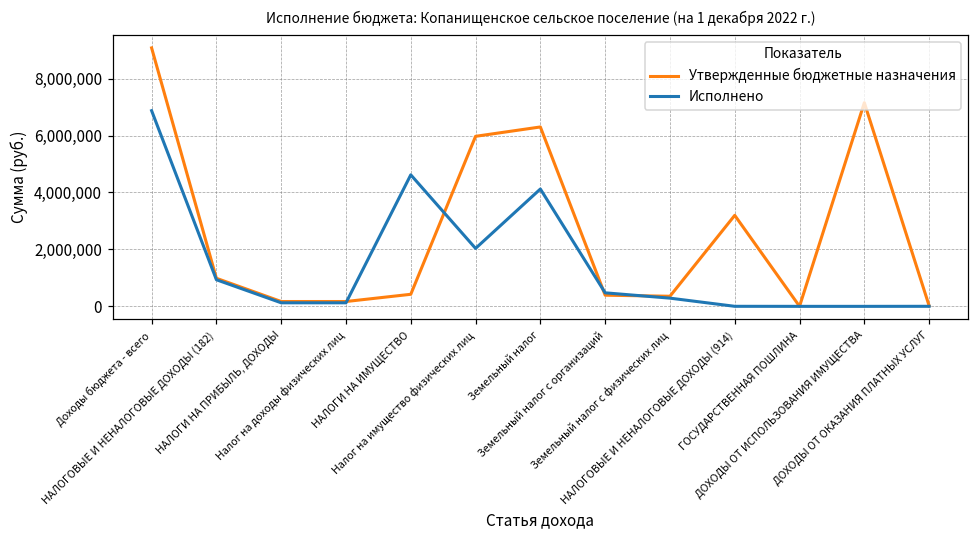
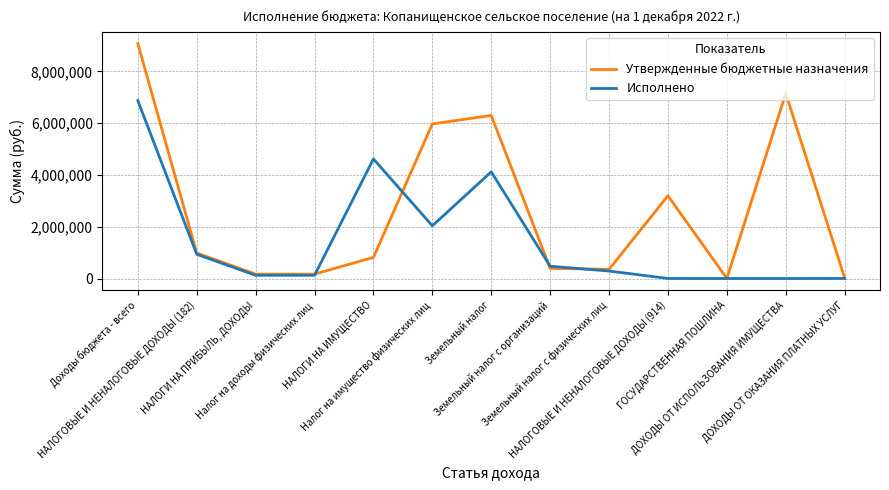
  {
    "Утвержденные бюджетные назначения": {
      "Доходы бюджета - всего": "9,100,000",
-     "НАЛОГИ НА ИМУЩЕСТВО": "400,000",
+     "НАЛОГИ НА ИМУЩЕСТВО": "800,000",
      "Налог на имущество физических лиц": "6,000,000",
      "Земельный налог": "6,300,000",
      "НАЛОГОВЫЕ И НЕНАЛОГОВЫЕ ДОХОДЫ (914)": "3,200,000"
    },
    "Исполнено": {
      "Доходы бюджета - всего": "6,900,000",
      "НАЛОГИ НА ИМУЩЕСТВО": "4,600,000",
      "Налог на имущество физических лиц": "2,000,000",
      "Земельный налог": "4,100,000",
      "НАЛОГОВЫЕ И НЕНАЛОГОВЫЕ ДОХОДЫ (914)": "0",
      "ДОХОДЫ ОТ ИСПОЛЬЗОВАНИЯ ИМУЩЕСТВА": "0"
    }
  }
